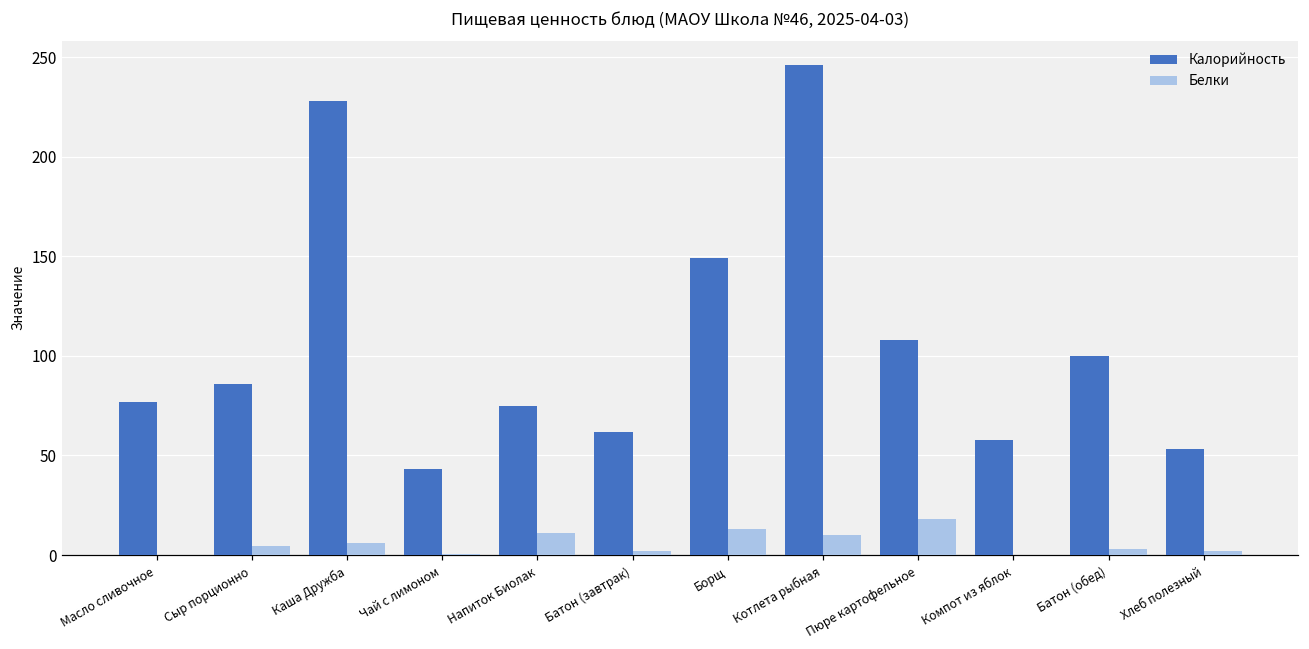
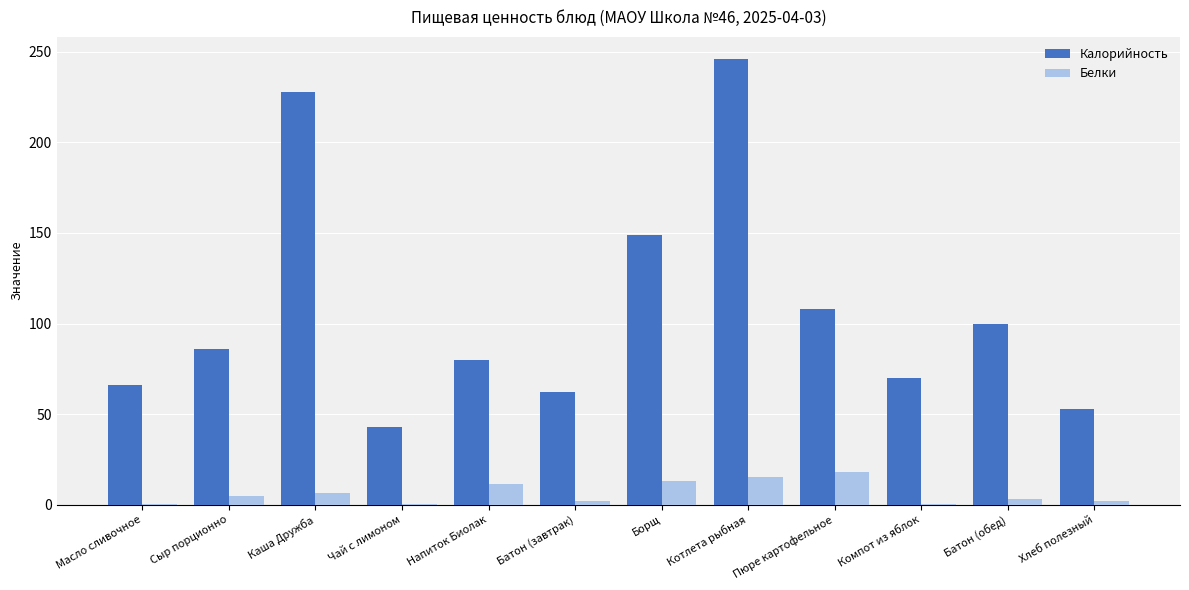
  {
    "Калорийность": {
-     "Масло сливочное": 77,
+     "Масло сливочное": 66,
      "Сыр порционно": 86,
      "Каша Дружба": 228,
      "Чай с лимоном": 43,
-     "Напиток Биолак": 75,
+     "Напиток Биолак": 80,
      "Батон (завтрак)": 62,
      "Борщ": 149,
      "Котлета рыбная": 246,
      "Пюре картофельное": 108,
-     "Компот из яблок": 58,
+     "Компот из яблок": 70,
      "Батон (обед)": 100,
      "Хлеб полезный": 53
    },
    "Белки": {
      "Сыр порционно": 5,
      "Каша Дружба": 6,
      "Напиток Биолак": 11,
      "Батон (завтрак)": 2,
      "Борщ": 13,
-     "Котлета рыбная": 10,
+     "Котлета рыбная": 15,
      "Пюре картофельное": 18,
      "Батон (обед)": 3,
      "Хлеб полезный": 2
    }
  }
